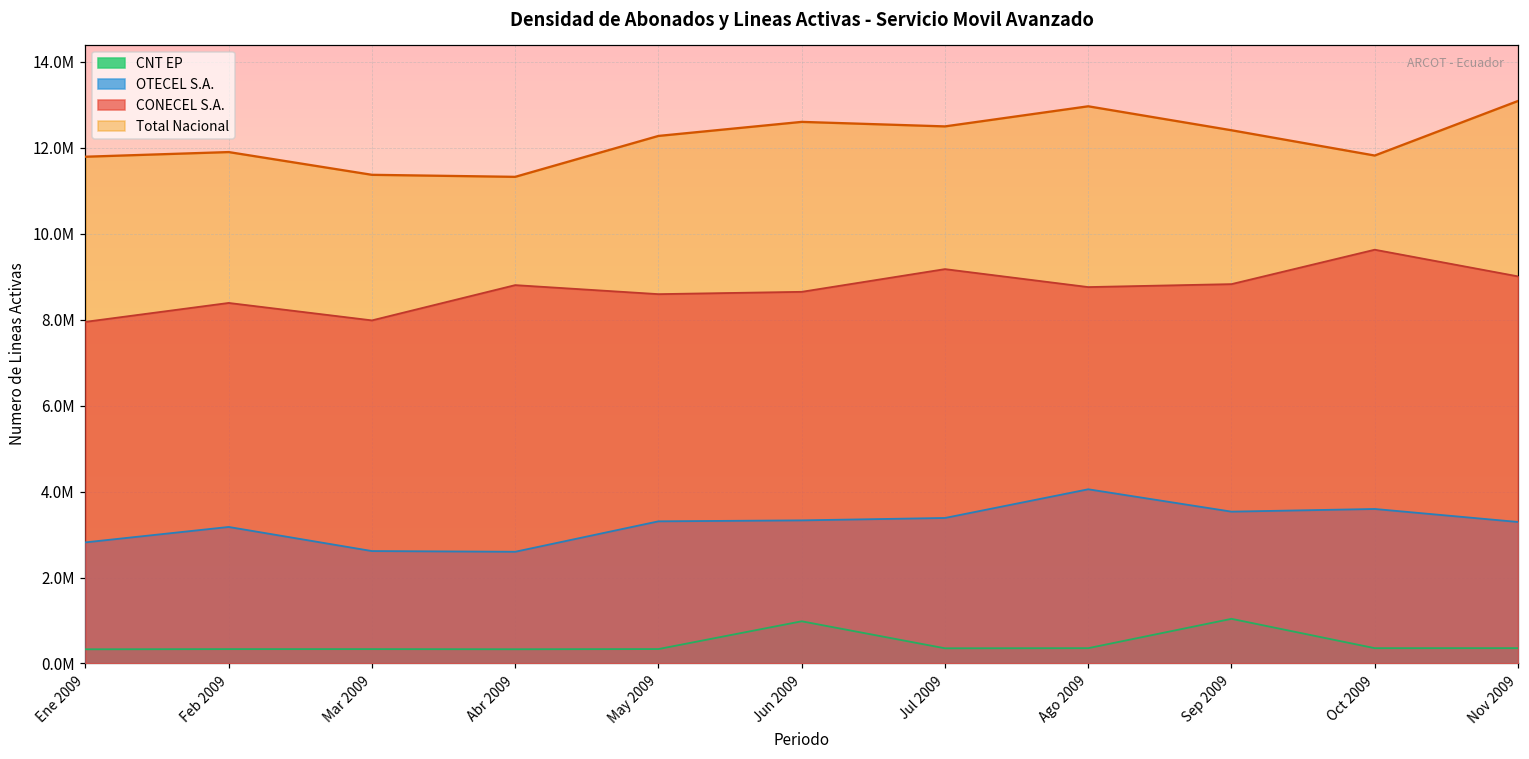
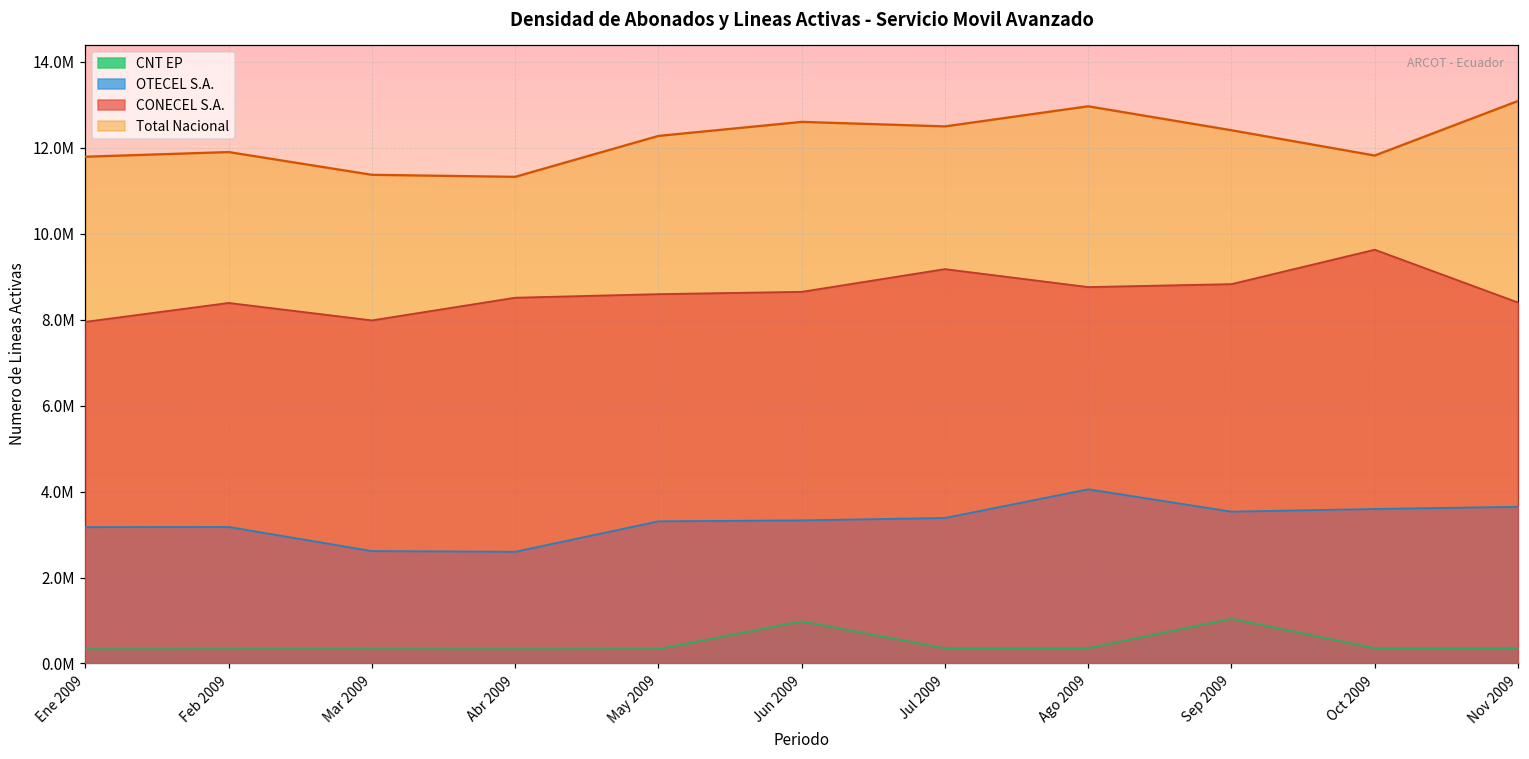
  {
    "CNT EP": {
      "Ene 2009": 300000,
      "Feb 2009": 300000,
      "Mar 2009": 300000,
      "Abr 2009": 300000,
      "May 2009": 300000,
      "Jun 2009": 1000000,
      "Jul 2009": 400000,
      "Ago 2009": 400000,
      "Sep 2009": 1000000,
      "Oct 2009": 400000,
      "Nov 2009": 400000
    },
    "OTECEL S.A.": {
-     "Ene 2009": 2800000,
+     "Ene 2009": 3200000,
      "Feb 2009": 3200000,
      "Mar 2009": 2600000,
      "Abr 2009": 2600000,
      "May 2009": 3300000,
      "Jun 2009": 3300000,
      "Jul 2009": 3400000,
      "Ago 2009": 4100000,
      "Sep 2009": 3500000,
      "Oct 2009": 3600000,
-     "Nov 2009": 3300000
+     "Nov 2009": 3600000
    },
    "CONECEL S.A.": {
      "Ene 2009": 7900000,
      "Feb 2009": 8400000,
      "Mar 2009": 8000000,
-     "Abr 2009": 8800000,
+     "Abr 2009": 8500000,
      "May 2009": 8600000,
      "Jun 2009": 8600000,
      "Jul 2009": 9200000,
      "Ago 2009": 8800000,
      "Sep 2009": 8800000,
      "Oct 2009": 9600000,
-     "Nov 2009": 9000000
+     "Nov 2009": 8400000
    },
    "Total Nacional": {
      "Ene 2009": 11800000,
      "Feb 2009": 11900000,
      "Mar 2009": 11400000,
      "Abr 2009": 11300000,
      "May 2009": 12300000,
      "Jun 2009": 12600000,
      "Jul 2009": 12500000,
      "Ago 2009": 13000000,
      "Sep 2009": 12400000,
      "Oct 2009": 11800000,
      "Nov 2009": 13100000
    }
  }
